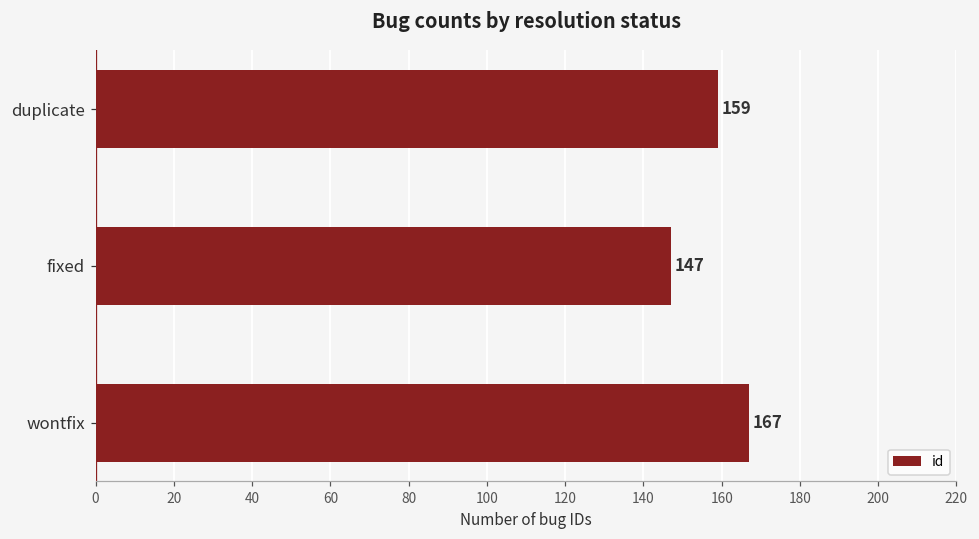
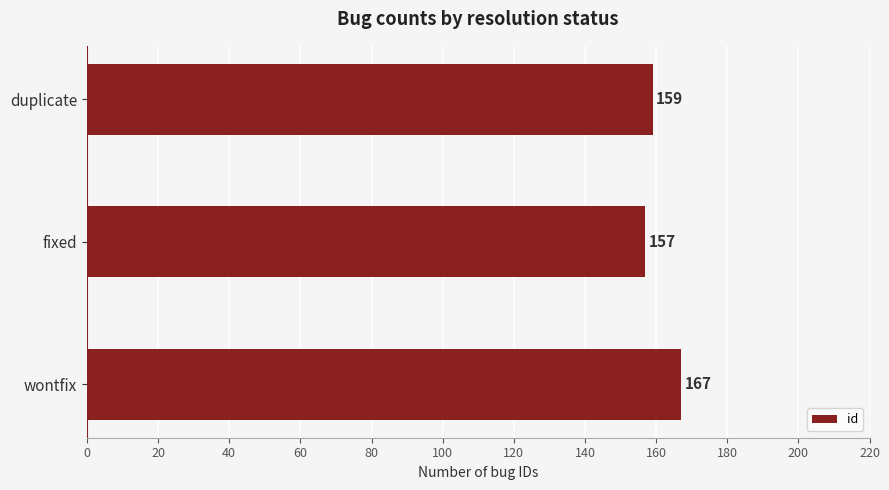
  {
    "duplicate": 159,
-   "fixed": 147,
+   "fixed": 157,
    "wontfix": 167
  }
